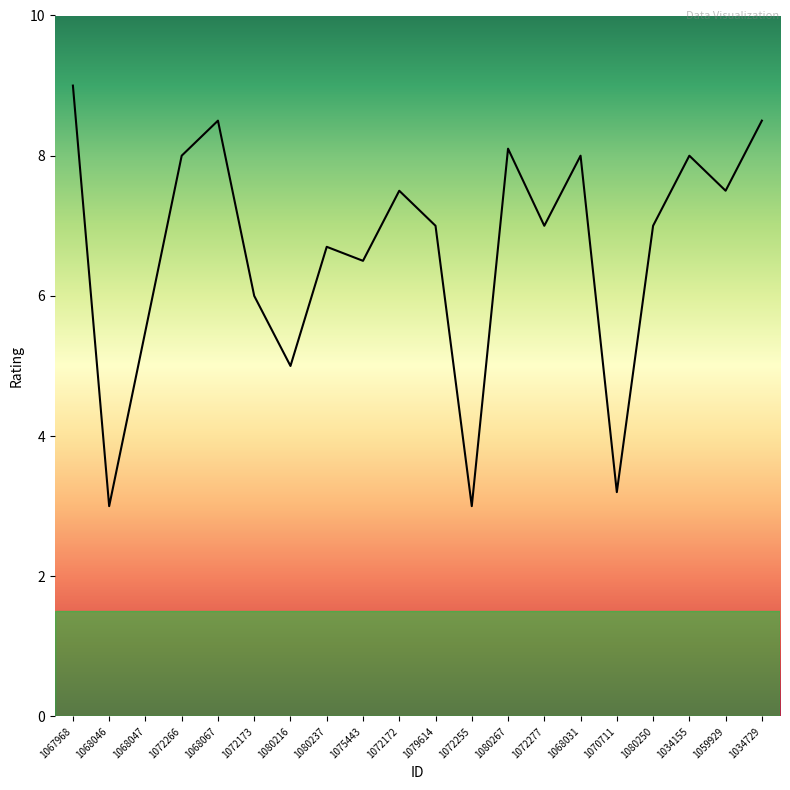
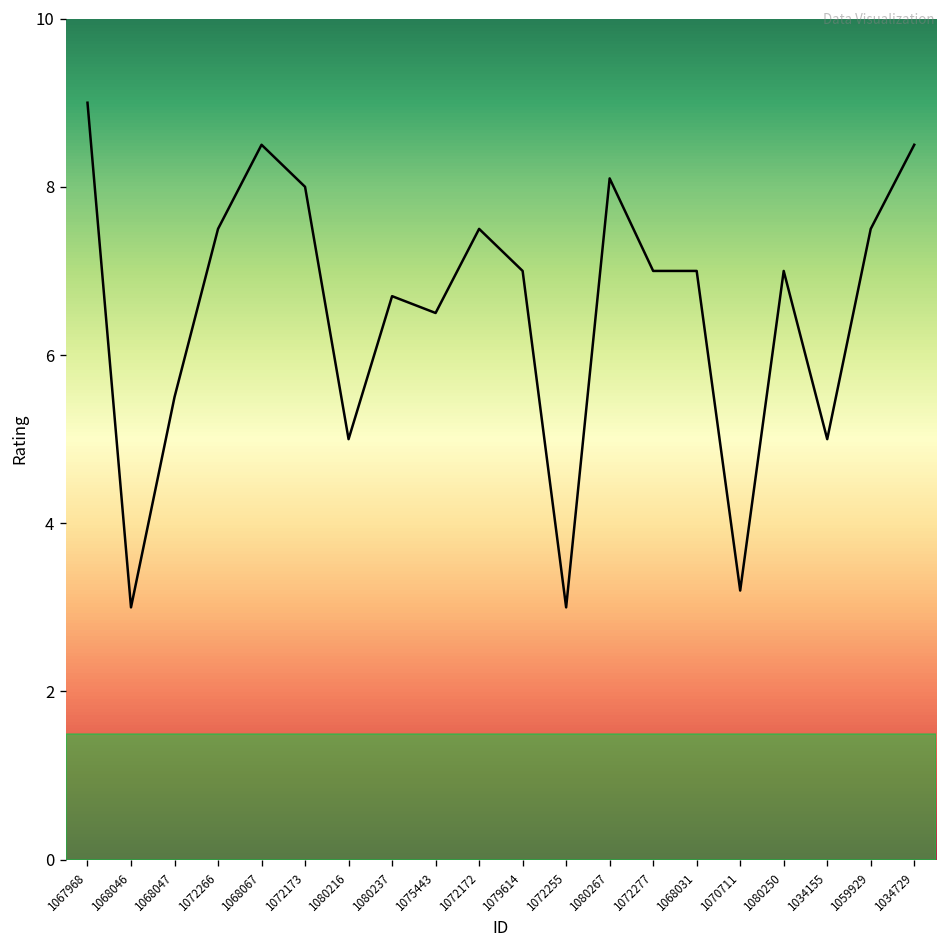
  {
    "1067968": 9.0,
    "1068046": 3.0,
    "1068047": 5.5,
-   "1072266": 8.0,
+   "1072266": 7.5,
    "1068067": 8.5,
-   "1072173": 6,
+   "1072173": 8,
    "1080216": 5.0,
    "1080237": 6.7,
    "1075443": 6.5,
    "1072172": 7.5,
    "1079614": 7.0,
    "1072255": 3.0,
    "1080267": 8.1,
    "1072277": 7.0,
-   "1068031": 8,
+   "1068031": 7,
    "1070711": 3.2,
    "1080250": 7.0,
-   "1034155": 8,
+   "1034155": 5,
    "1059929": 7.5,
    "1034729": 8.5
  }
